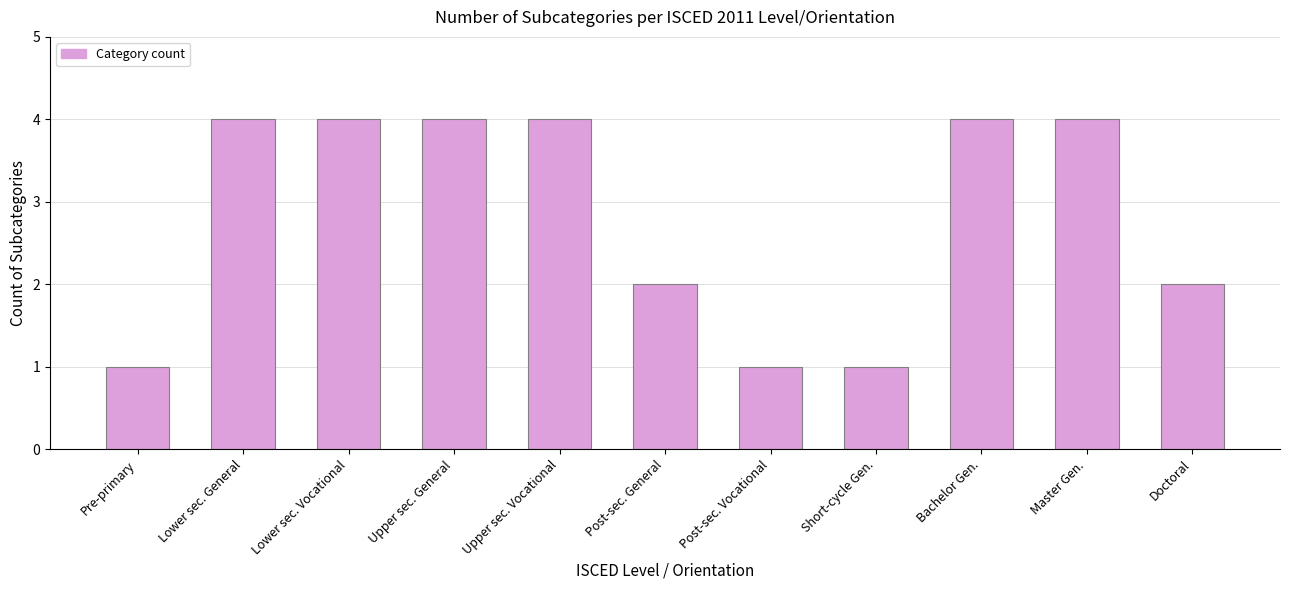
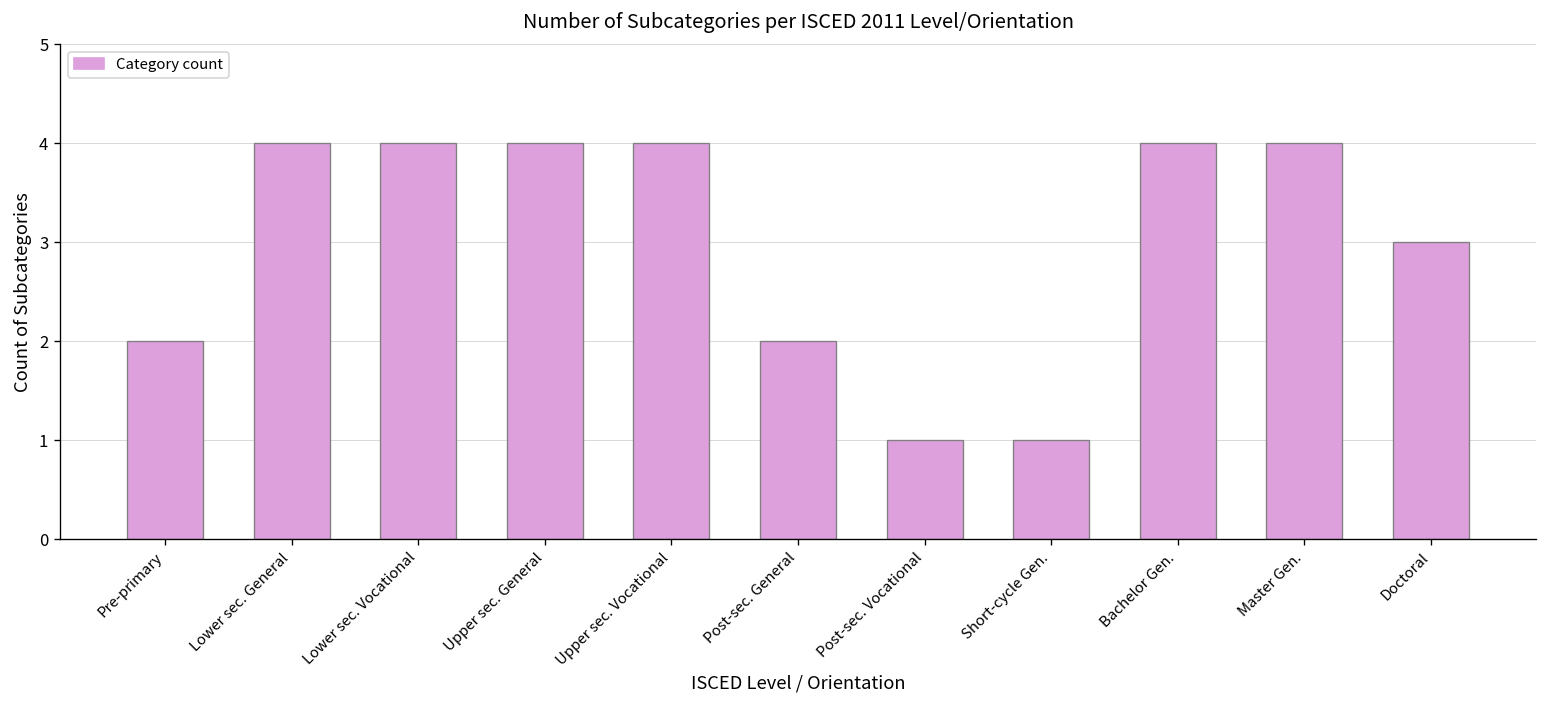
  {
-   "Pre-primary": 1,
+   "Pre-primary": 2,
    "Lower sec. General": 4,
    "Lower sec. Vocational": 4,
    "Upper sec. General": 4,
    "Upper sec. Vocational": 4,
    "Post-sec. General": 2,
    "Post-sec. Vocational": 1,
    "Short-cycle Gen.": 1,
    "Bachelor Gen.": 4,
    "Master Gen.": 4,
-   "Doctoral": 2
+   "Doctoral": 3
  }
